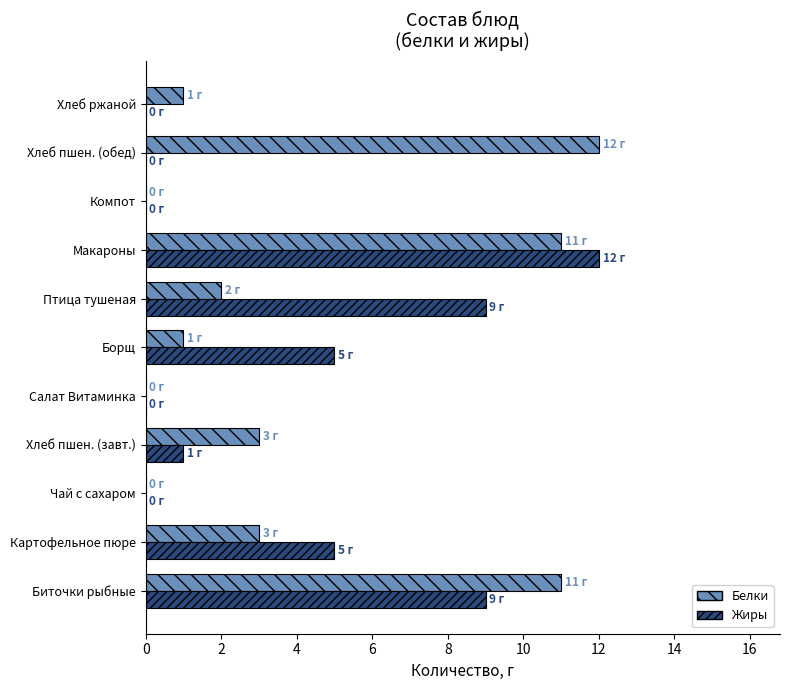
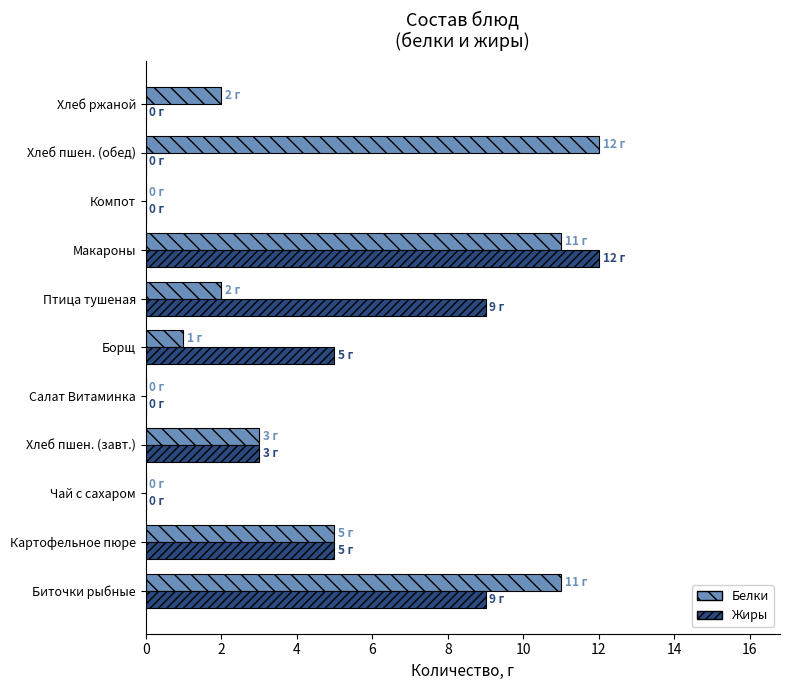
  {
    "Белки": {
-     "Хлеб ржаной": 1,
+     "Хлеб ржаной": 2,
      "Хлеб пшен. (обед)": 12,
      "Компот": 0,
      "Макароны": 11,
      "Птица тушеная": 2,
      "Борщ": 1,
      "Салат Витаминка": 0,
      "Хлеб пшен. (завт.)": 3,
      "Чай с сахаром": 0,
-     "Картофельное пюре": 3,
+     "Картофельное пюре": 5,
      "Биточки рыбные": 11
    },
    "Жиры": {
      "Хлеб ржаной": 0,
      "Хлеб пшен. (обед)": 0,
      "Компот": 0,
      "Макароны": 12,
      "Птица тушеная": 9,
      "Борщ": 5,
      "Салат Витаминка": 0,
-     "Хлеб пшен. (завт.)": 1,
+     "Хлеб пшен. (завт.)": 3,
      "Чай с сахаром": 0,
      "Картофельное пюре": 5,
      "Биточки рыбные": 9
    }
  }
